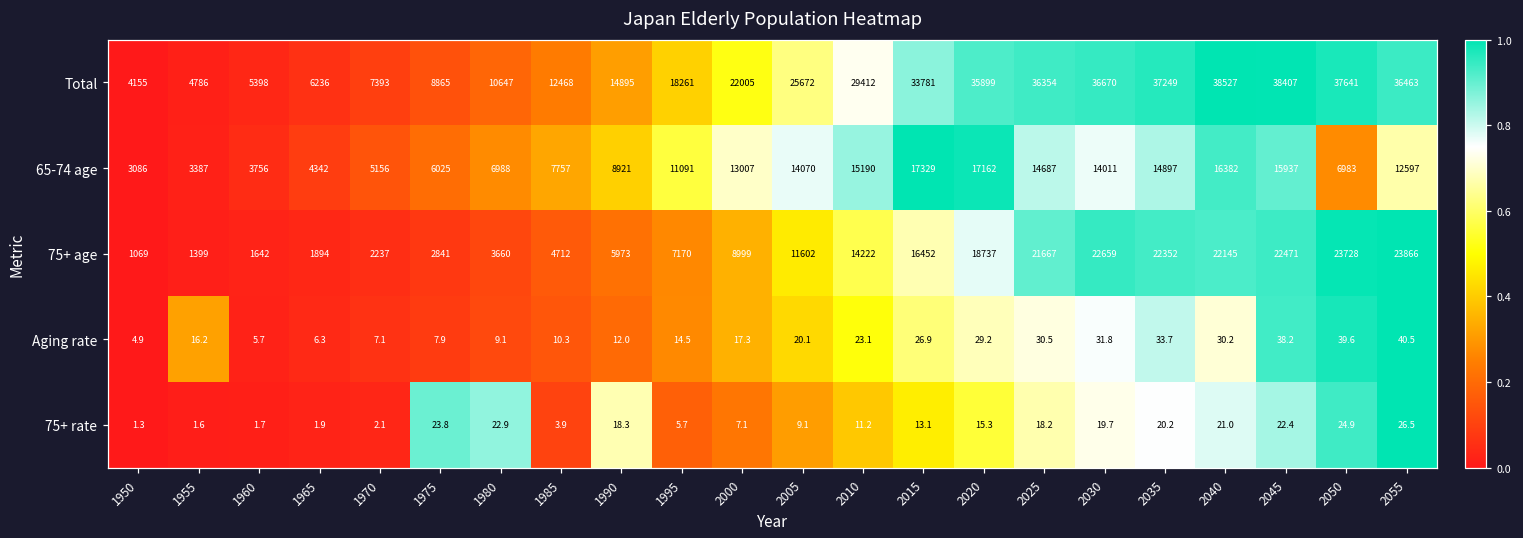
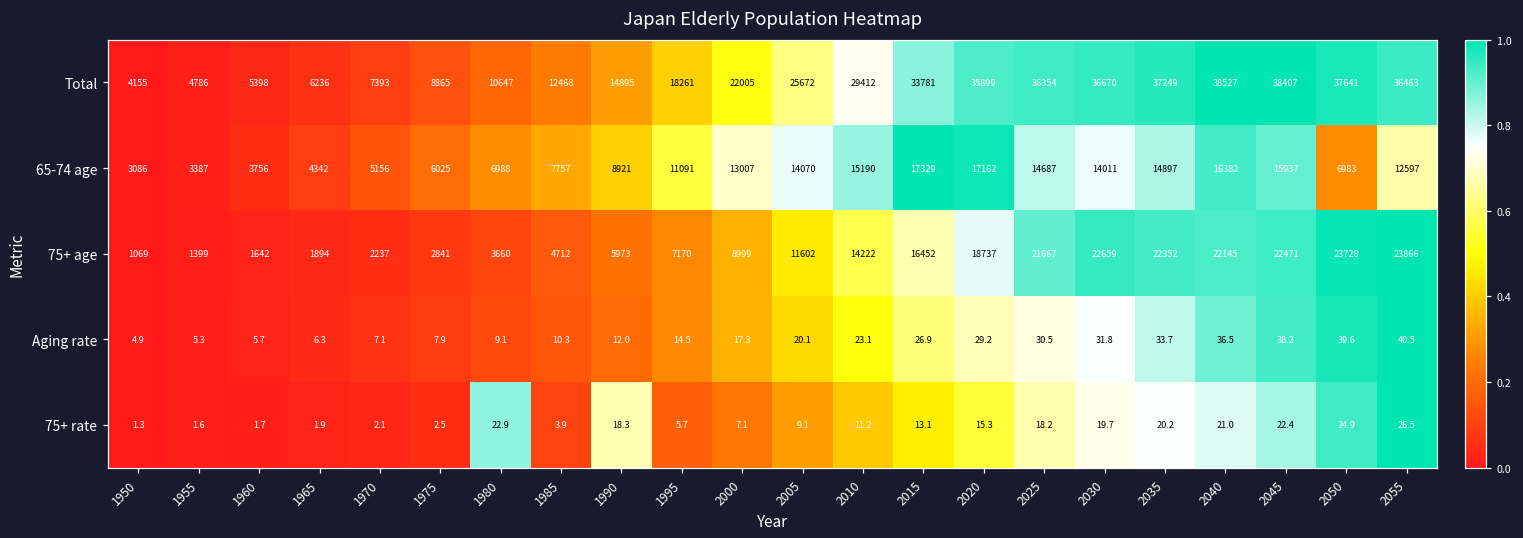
  {
    "Total": {
      "1950": 4155,
      "1955": 4786,
      "1960": 5398,
      "1965": 6236,
      "1970": 7393,
      "1975": 8865,
      "1980": 10647,
      "1985": 12468,
      "1990": 14895,
      "1995": 18261,
      "2000": 22005,
      "2005": 25672,
      "2010": 29412,
      "2015": 33781,
      "2020": 35899,
      "2025": 36354,
      "2030": 36670,
      "2035": 37249,
      "2040": 38527,
      "2045": 38407,
      "2050": 37641,
      "2055": 36463
    },
    "65-74 age": {
      "1950": 3086,
      "1955": 3387,
      "1960": 3756,
      "1965": 4342,
      "1970": 5156,
      "1975": 6025,
      "1980": 6988,
      "1985": 7757,
      "1990": 8921,
      "1995": 11091,
      "2000": 13007,
      "2005": 14070,
      "2010": 15190,
      "2015": 17329,
      "2020": 17162,
      "2025": 14687,
      "2030": 14011,
      "2035": 14897,
      "2040": 16382,
      "2045": 15937,
      "2050": 6983,
      "2055": 12597
    },
    "75+ age": {
      "1950": 1069,
      "1955": 1399,
      "1960": 1642,
      "1965": 1894,
      "1970": 2237,
      "1975": 2841,
      "1980": 3660,
      "1985": 4712,
      "1990": 5973,
      "1995": 7170,
      "2000": 8999,
      "2005": 11602,
      "2010": 14222,
      "2015": 16452,
      "2020": 18737,
      "2025": 21667,
      "2030": 22659,
      "2035": 22352,
      "2040": 22145,
      "2045": 22471,
      "2050": 23728,
      "2055": 23866
    },
    "Aging rate": {
      "1950": 4.9,
-     "1955": 16.2,
+     "1955": 5.3,
      "1960": 5.7,
      "1965": 6.3,
      "1970": 7.1,
      "1975": 7.9,
      "1980": 9.1,
      "1985": 10.3,
      "1990": 12.0,
      "1995": 14.5,
      "2000": 17.3,
      "2005": 20.1,
      "2010": 23.1,
      "2015": 26.9,
      "2020": 29.2,
      "2025": 30.5,
      "2030": 31.8,
      "2035": 33.7,
-     "2040": 30.2,
+     "2040": 36.5,
      "2045": 38.2,
      "2050": 39.6,
      "2055": 40.5
    },
    "75+ rate": {
      "1950": 1.3,
      "1955": 1.6,
      "1960": 1.7,
      "1965": 1.9,
      "1970": 2.1,
-     "1975": 23.8,
+     "1975": 2.5,
      "1980": 22.9,
      "1985": 3.9,
      "1990": 18.3,
      "1995": 5.7,
      "2000": 7.1,
      "2005": 9.1,
      "2010": 11.2,
      "2015": 13.1,
      "2020": 15.3,
      "2025": 18.2,
      "2030": 19.7,
      "2035": 20.2,
      "2040": 21.0,
      "2045": 22.4,
      "2050": 24.9,
      "2055": 26.5
    }
  }
